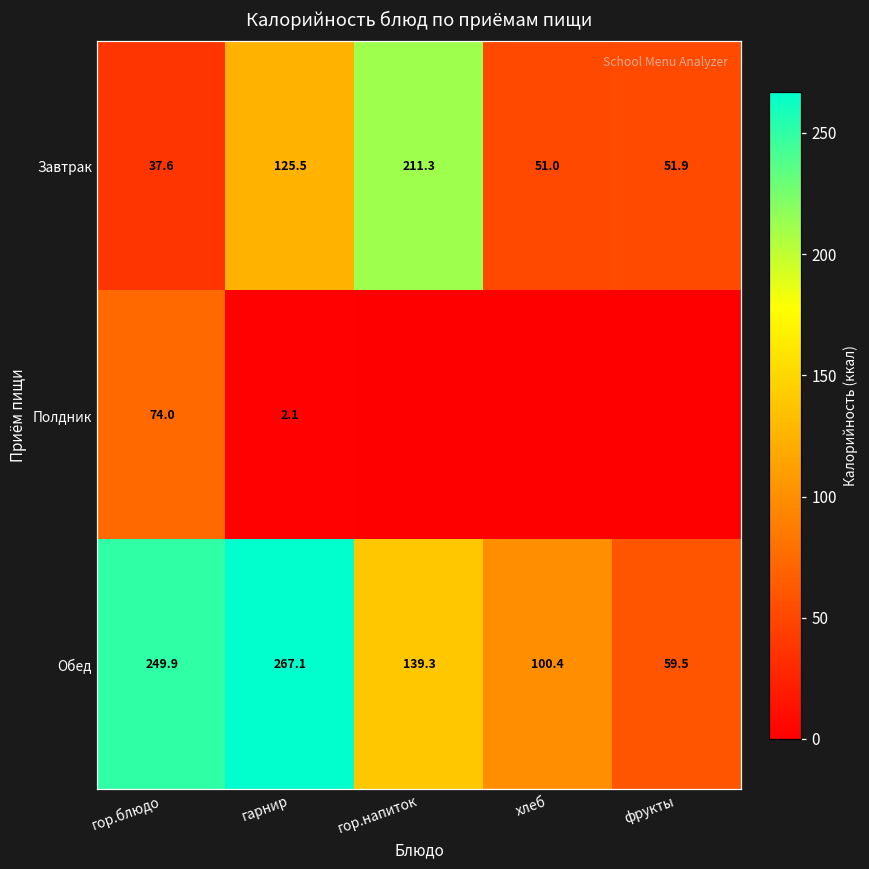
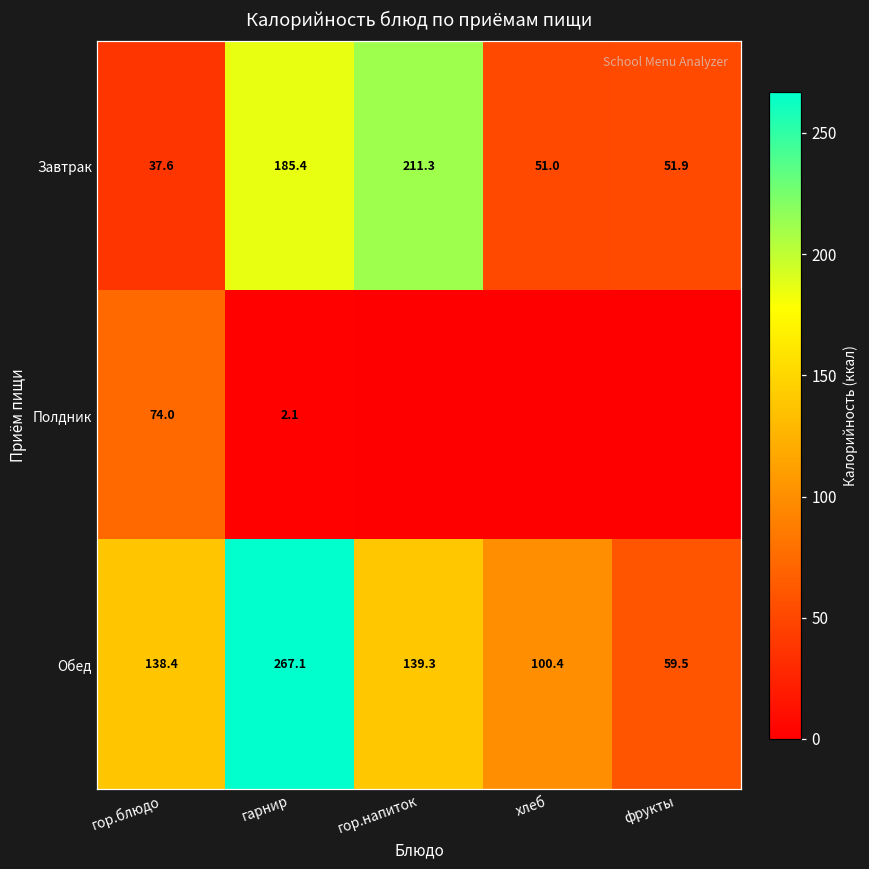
  {
    "Завтрак": {
      "гор.блюдо": 37.6,
-     "гарнир": 125.5,
+     "гарнир": 185.4,
      "гор.напиток": 211.3,
      "хлеб": 51.0
    },
    "Полдник": {
      "гор.блюдо": 74.0,
      "гарнир": 2.1
    },
    "Обед": {
-     "гор.блюдо": 249.9,
+     "гор.блюдо": 138.4,
      "гарнир": 267.1,
      "гор.напиток": 139.3,
      "хлеб": 100.4,
      "фрукты": 59.5
    }
  }
